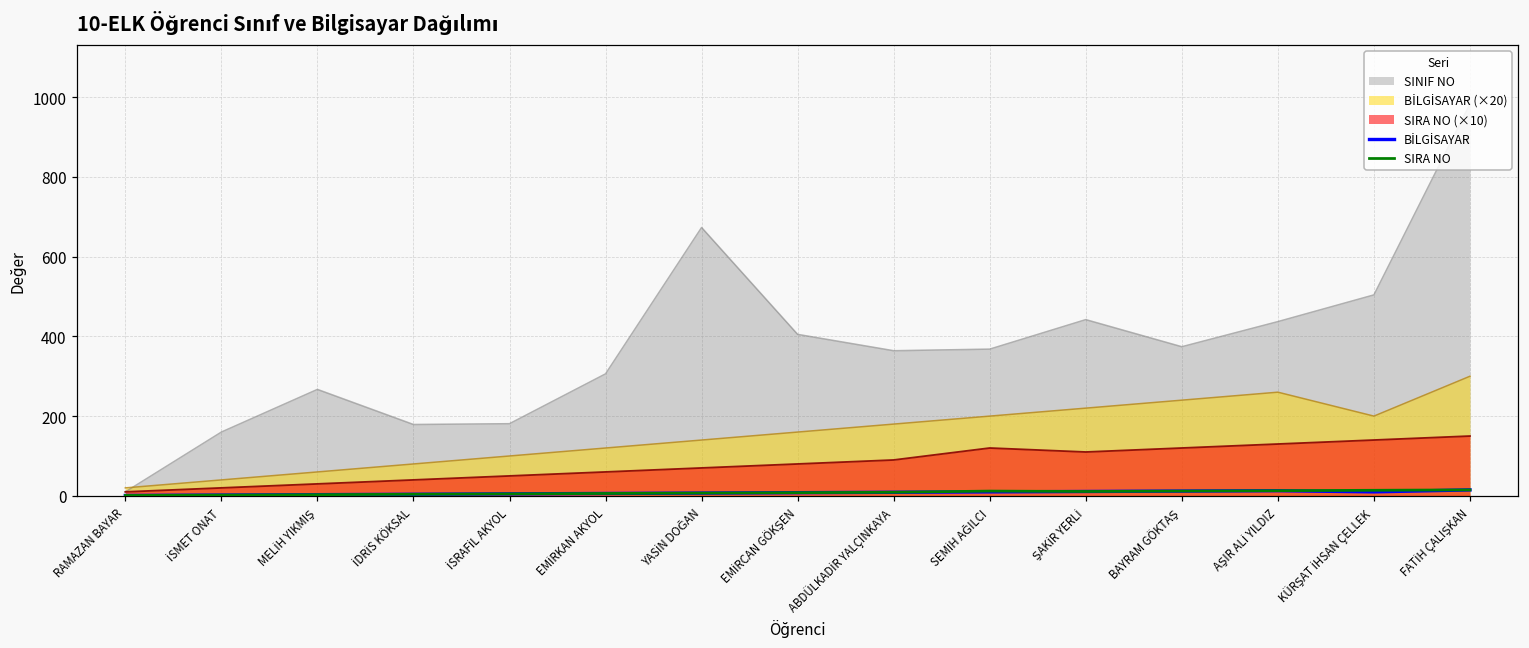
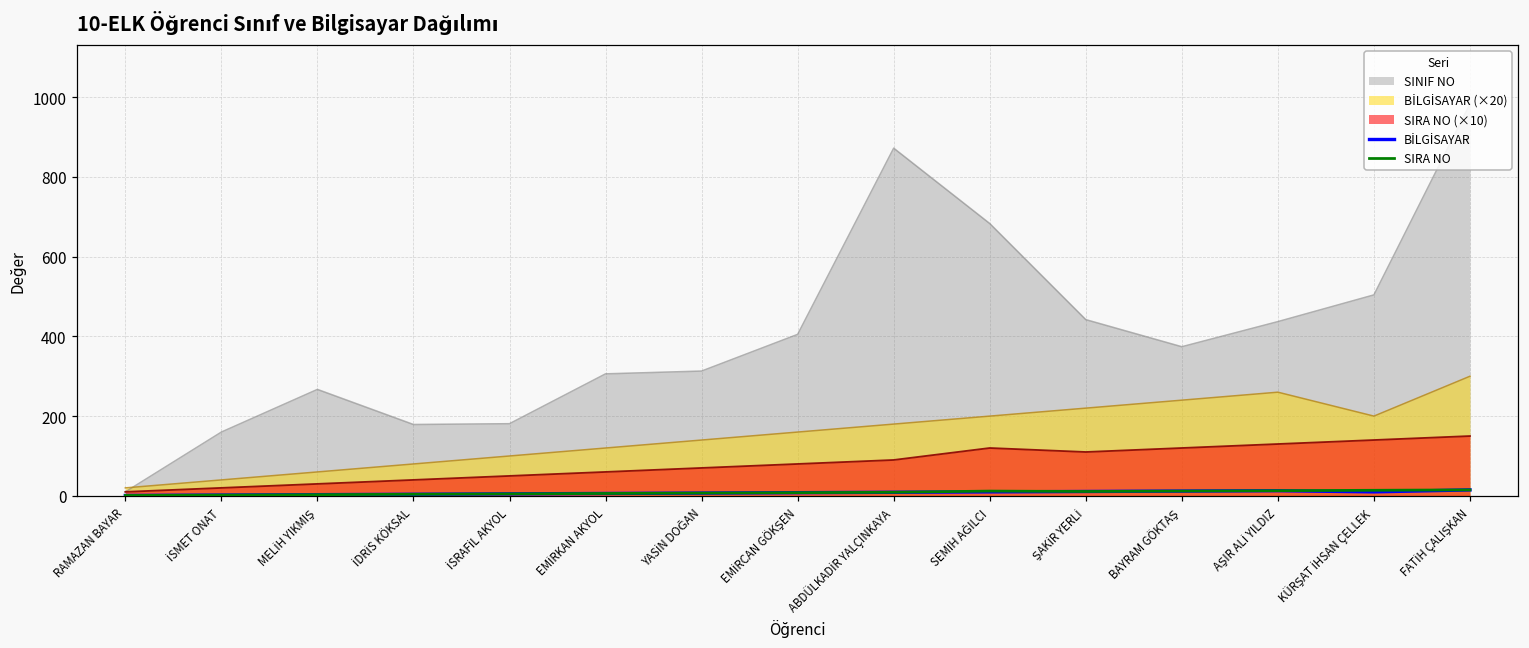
  {
    "SINIF NO": {
      "İSMET ONAT": 160,
      "MELİH YIKMIŞ": 270,
      "İDRİS KÖKSAL": 180,
      "İSRAFİL AKYOL": 180,
      "EMİRKAN AKYOL": 310,
-     "YASİN DOĞAN": 670,
+     "YASİN DOĞAN": 310,
      "EMİRCAN GÖKŞEN": 410,
-     "ABDÜLKADİR YALÇINKAYA": 360,
-     "SEMİH AĞILCI": 370,
+     "ABDÜLKADİR YALÇINKAYA": 870,
+     "SEMİH AĞILCI": 680,
      "ŞAKİR YERLİ": 440,
      "BAYRAM GÖKTAŞ": 370,
      "AŞIR ALİ YILDIZ": 440,
      "KÜRŞAT İHSAN ÇELLEK": 500
    },
    "BİLGİSAYAR (×20)": {
      "RAMAZAN BAYAR": 20,
      "İSMET ONAT": 40,
      "MELİH YIKMIŞ": 60,
      "İDRİS KÖKSAL": 80,
      "İSRAFİL AKYOL": 100,
      "EMİRKAN AKYOL": 120,
      "YASİN DOĞAN": 140,
      "EMİRCAN GÖKŞEN": 160,
      "ABDÜLKADİR YALÇINKAYA": 180,
      "SEMİH AĞILCI": 200,
      "ŞAKİR YERLİ": 220,
      "BAYRAM GÖKTAŞ": 240,
      "AŞIR ALİ YILDIZ": 260,
      "KÜRŞAT İHSAN ÇELLEK": 200,
      "FATİH ÇALIŞKAN": 300
    },
    "SIRA NO (×10)": {
      "İSMET ONAT": 20,
      "MELİH YIKMIŞ": 30,
      "İDRİS KÖKSAL": 40,
      "İSRAFİL AKYOL": 50,
      "EMİRKAN AKYOL": 60,
      "YASİN DOĞAN": 70,
      "EMİRCAN GÖKŞEN": 80,
      "ABDÜLKADİR YALÇINKAYA": 90,
      "SEMİH AĞILCI": 120,
      "ŞAKİR YERLİ": 110,
      "BAYRAM GÖKTAŞ": 120,
      "AŞIR ALİ YILDIZ": 130,
      "KÜRŞAT İHSAN ÇELLEK": 140,
      "FATİH ÇALIŞKAN": 150
    }
  }
